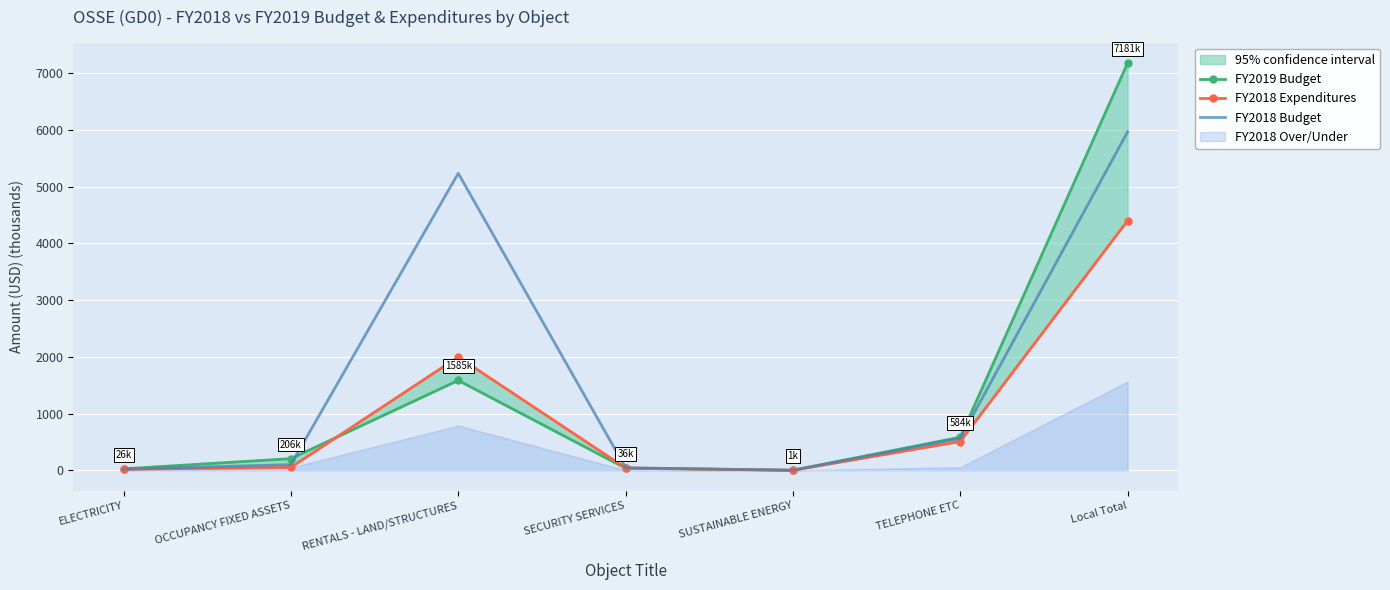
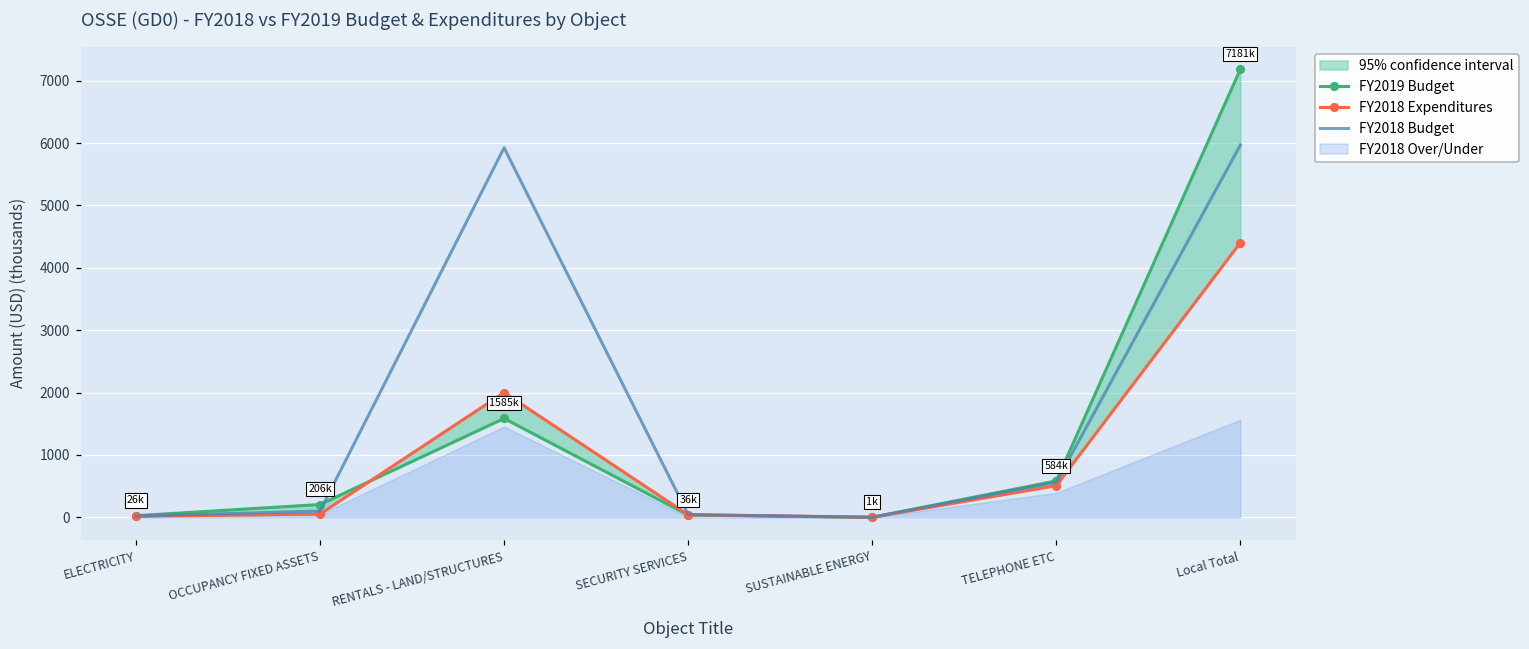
  {
    "FY2018 Over/Under": {
-     "RENTALS - LAND/STRUCTURES": 800,
-     "TELEPHONE ETC": 100,
+     "RENTALS - LAND/STRUCTURES": 1500,
+     "TELEPHONE ETC": 400,
      "Local Total": 1600
    },
    "FY2018 Expenditures": {
      "TELEPHONE ETC": 500,
      "Local Total": 4400
    },
    "FY2018 Budget": {
      "OCCUPANCY FIXED ASSETS": 100,
-     "RENTALS - LAND/STRUCTURES": 5200,
+     "RENTALS - LAND/STRUCTURES": 5900,
      "Local Total": 6000
    }
  }
